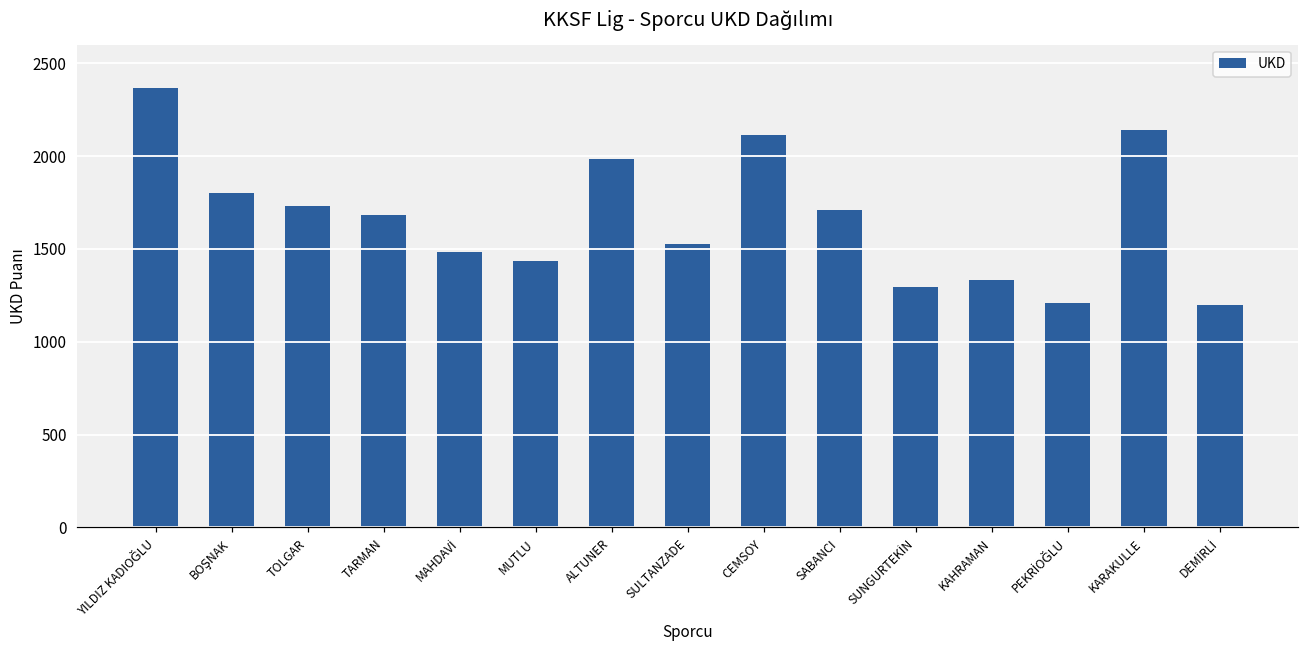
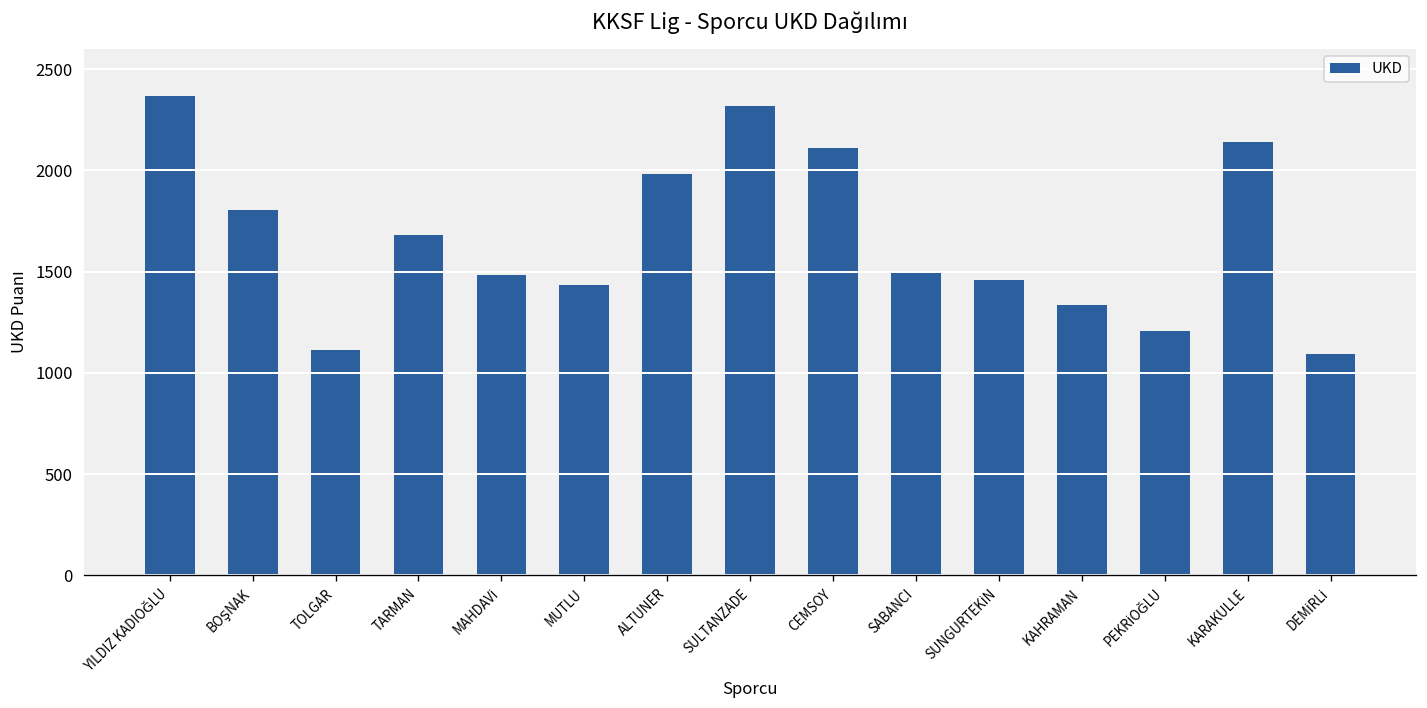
  {
    "YILDIZ KADIOĞLU": 2370,
    "BOŞNAK": 1800,
-   "TOLGAR": 1730,
+   "TOLGAR": 1110,
    "TARMAN": 1680,
    "MAHDAVİ": 1480,
    "MUTLU": 1430,
    "ALTUNER": 1980,
-   "SULTANZADE": 1530,
+   "SULTANZADE": 2320,
    "CEMSOY": 2110,
-   "SABANCI": 1710,
-   "SUNGURTEKİN": 1300,
+   "SABANCI": 1510,
+   "SUNGURTEKİN": 1460,
    "KAHRAMAN": 1340,
    "PEKRİOĞLU": 1210,
    "KARAKULLE": 2140,
-   "DEMİRLİ": 1200
+   "DEMİRLİ": 1090
  }
